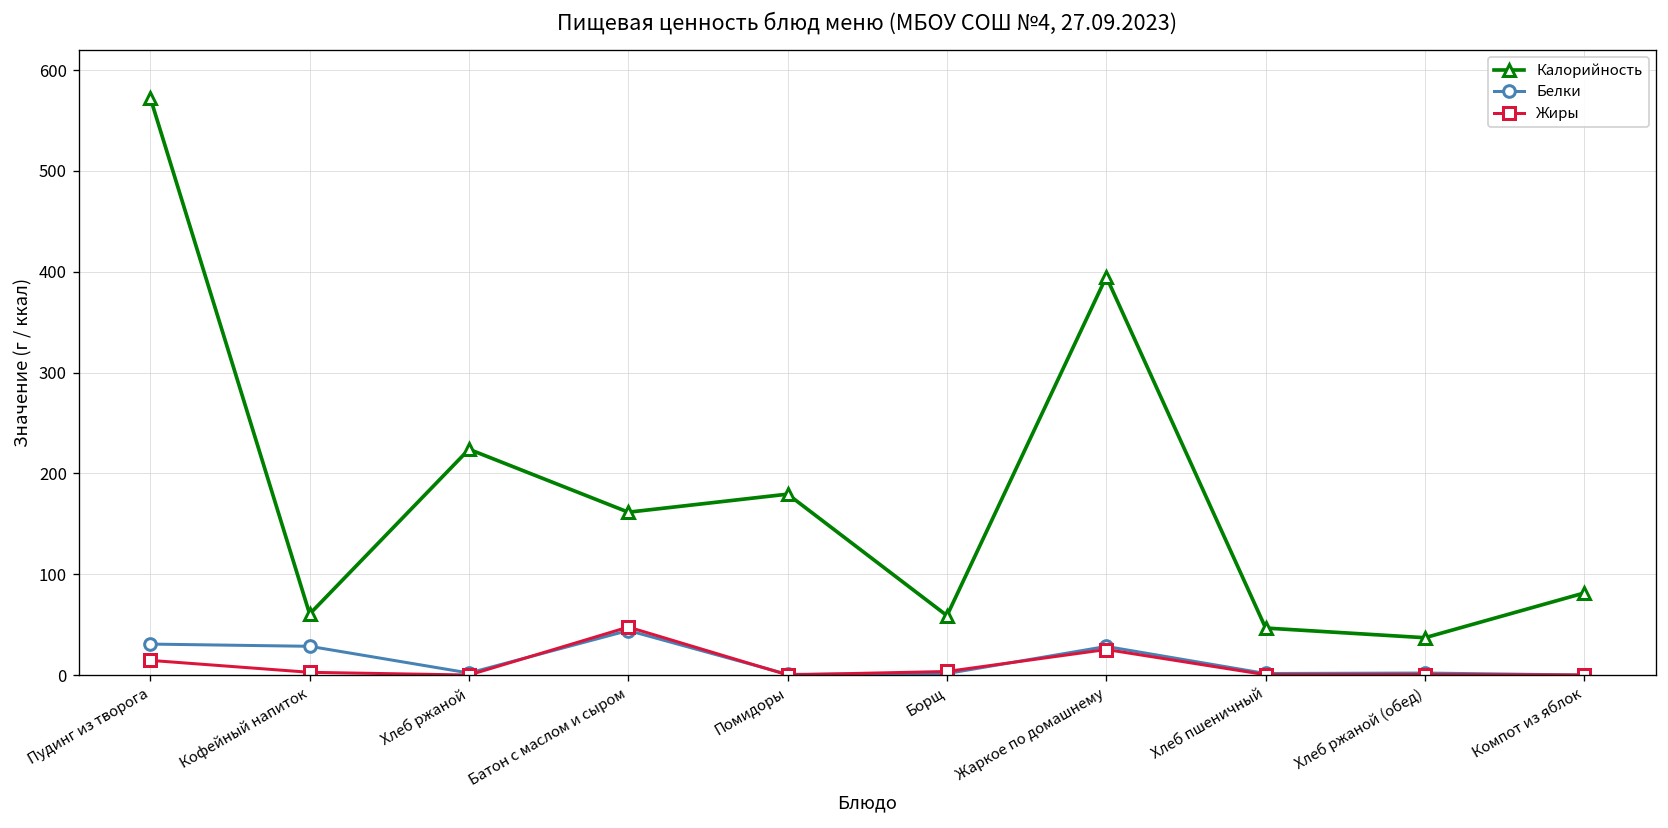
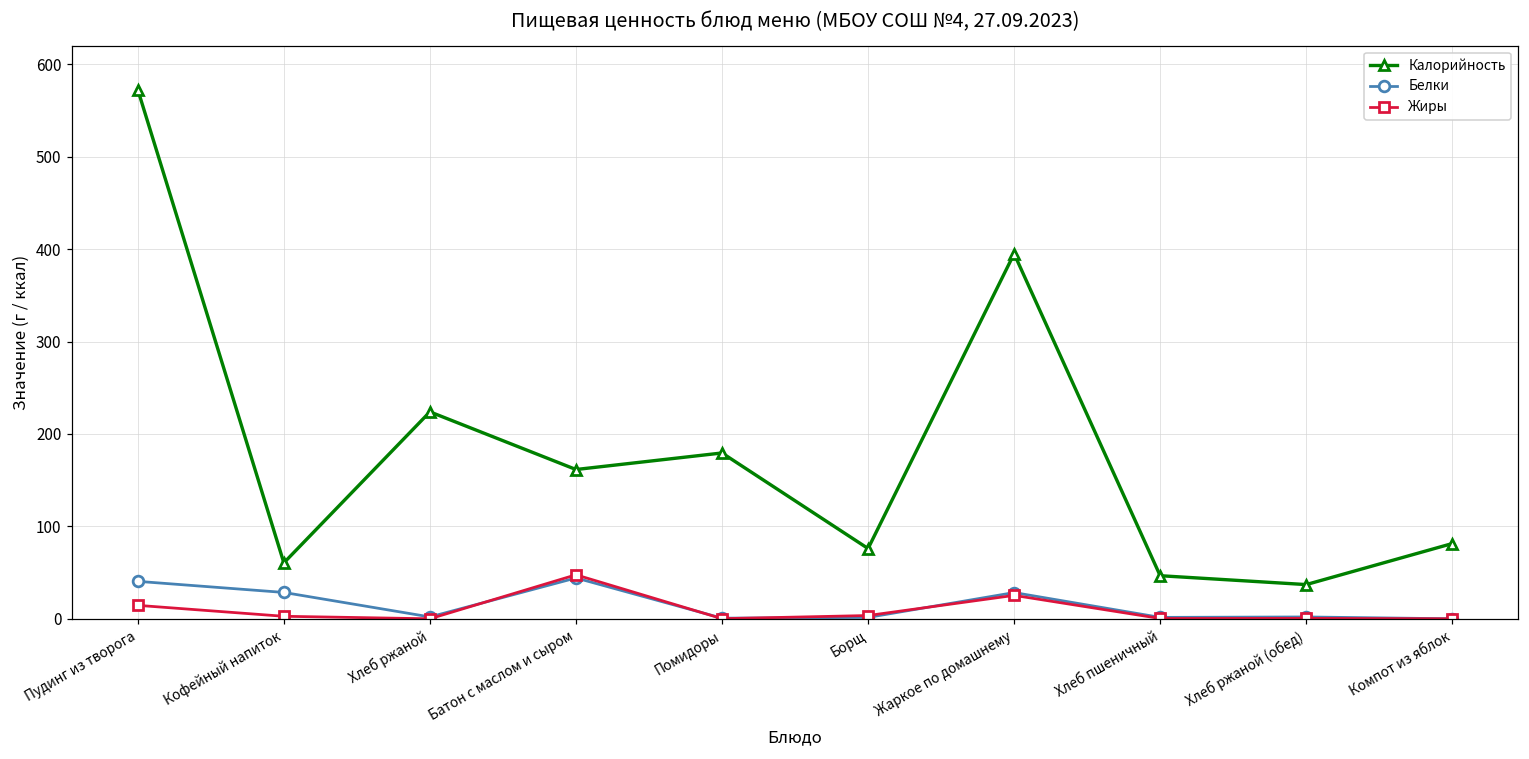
  {
    "Калорийность": {
      "Пудинг из творога": 570,
      "Кофейный напиток": 60,
      "Хлеб ржаной": 220,
      "Батон с маслом и сыром": 160,
      "Помидоры": 180,
-     "Борщ": 60,
+     "Борщ": 80,
      "Жаркое по домашнему": 390,
      "Хлеб пшеничный": 50,
      "Хлеб ржаной (обед)": 40,
      "Компот из яблок": 80
    },
    "Белки": {
-     "Пудинг из творога": 30,
+     "Пудинг из творога": 40,
      "Кофейный напиток": 30,
      "Батон с маслом и сыром": 40,
      "Жаркое по домашнему": 30
    },
    "Жиры": {
      "Пудинг из творога": 10,
      "Кофейный напиток": 0,
      "Батон с маслом и сыром": 50,
      "Жаркое по домашнему": 30
    }
  }
